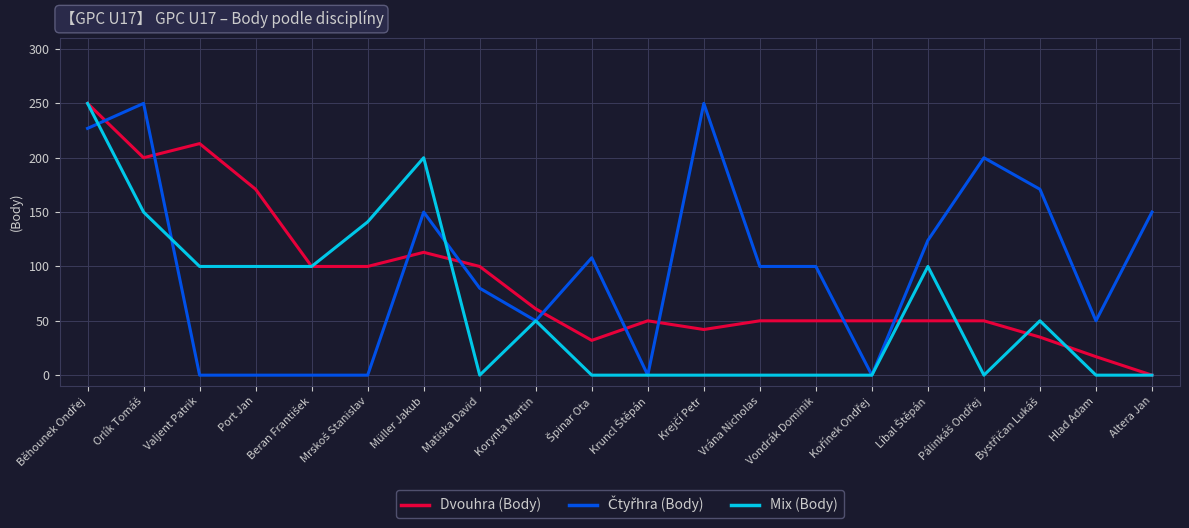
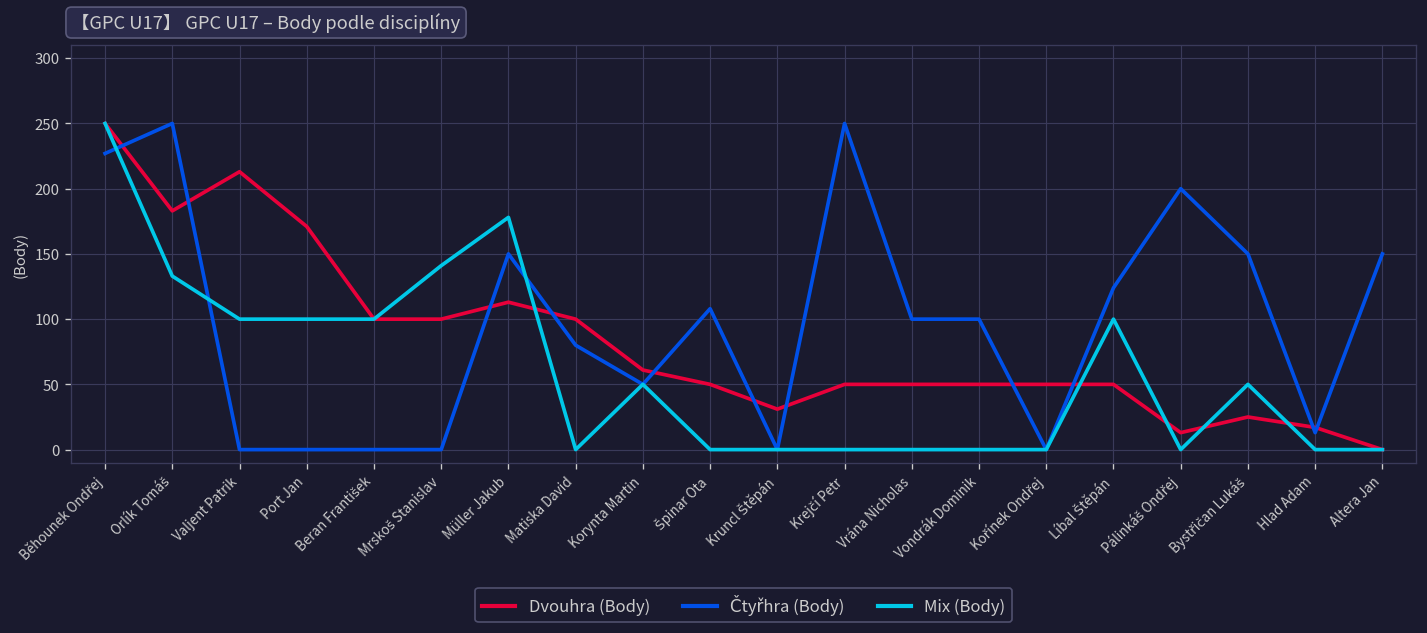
  {
    "Dvouhra (Body)": {
-     "Orlík Tomáš": 200,
+     "Orlík Tomáš": 183,
      "Valjent Patrik": 213,
      "Port Jan": 171,
      "Mrskoš Stanislav": 100,
      "Müller Jakub": 113,
      "Matiska David": 100,
      "Korynta Martin": 61,
-     "Špinar Ota": 32,
-     "Kruncl Štěpán": 50,
-     "Krejčí Petr": 42,
+     "Špinar Ota": 50,
+     "Kruncl Štěpán": 31,
+     "Krejčí Petr": 50,
      "Vrána Nicholas": 50,
      "Vondrák Dominik": 50,
      "Kořínek Ondřej": 50,
      "Líbal Štěpán": 50,
-     "Pálinkáš Ondřej": 50,
-     "Bystřičan Lukáš": 35,
+     "Pálinkáš Ondřej": 13,
+     "Bystřičan Lukáš": 25,
      "Hlad Adam": 17
    },
    "Čtyřhra (Body)": {
      "Běhounek Ondřej": 227,
      "Orlík Tomáš": 250,
      "Valjent Patrik": 0,
      "Port Jan": 0,
      "Beran František": 0,
      "Mrskoš Stanislav": 0,
      "Müller Jakub": 150,
      "Matiska David": 80,
      "Špinar Ota": 108,
      "Krejčí Petr": 250,
      "Vrána Nicholas": 100,
      "Vondrák Dominik": 100,
      "Líbal Štěpán": 124,
      "Pálinkáš Ondřej": 200,
-     "Bystřičan Lukáš": 171,
-     "Hlad Adam": 50,
+     "Bystřičan Lukáš": 150,
+     "Hlad Adam": 13,
      "Altera Jan": 150
    },
    "Mix (Body)": {
-     "Orlík Tomáš": 150,
+     "Orlík Tomáš": 133,
      "Valjent Patrik": 100,
      "Port Jan": 100,
      "Mrskoš Stanislav": 141,
-     "Müller Jakub": 200,
+     "Müller Jakub": 178,
      "Matiska David": 0,
      "Špinar Ota": 0,
      "Krejčí Petr": 0,
      "Vrána Nicholas": 0,
      "Vondrák Dominik": 0,
      "Líbal Štěpán": 100,
      "Pálinkáš Ondřej": 0,
      "Bystřičan Lukáš": 50,
      "Hlad Adam": 0
    }
  }
